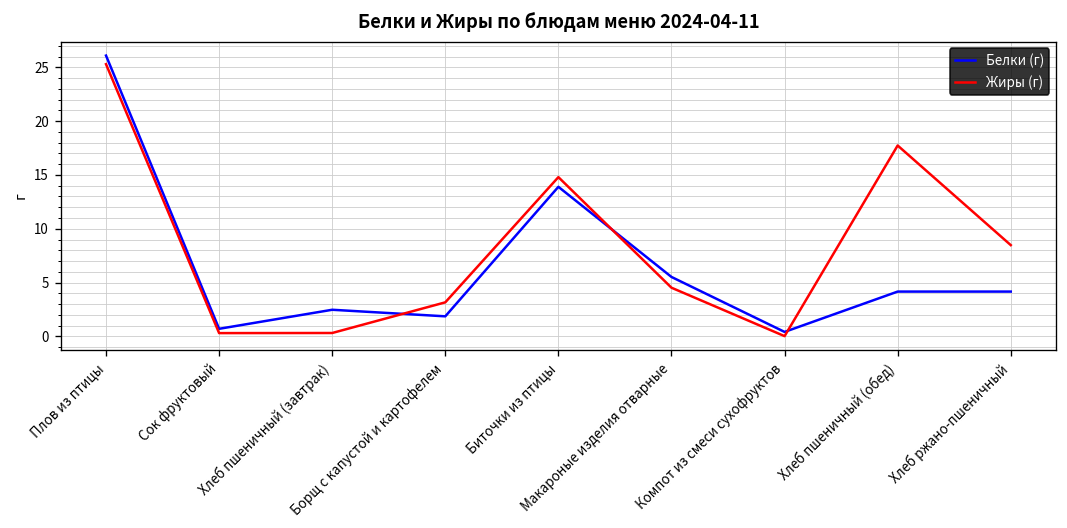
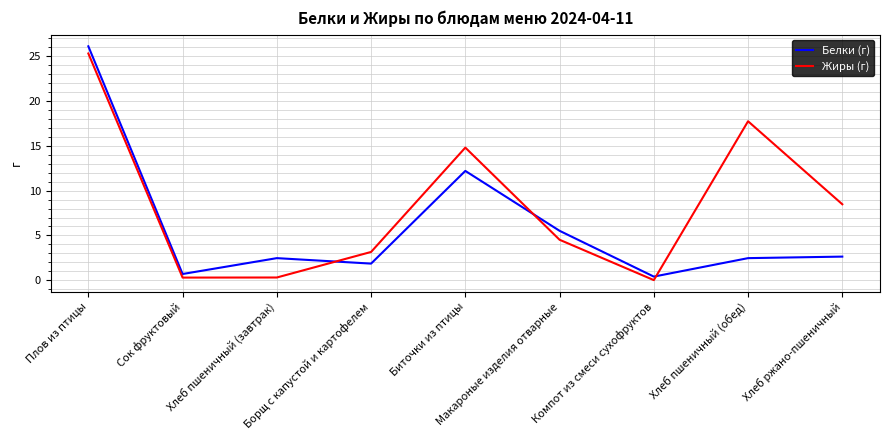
  {
    "Белки (г)": {
      "Плов из птицы": 26,
      "Сок фруктовый": 1,
      "Хлеб пшеничный (завтрак)": 2,
      "Борщ с капустой и картофелем": 2,
-     "Биточки из птицы": 14,
+     "Биточки из птицы": 12,
      "Макароные изделия отварные": 6,
      "Компот из смеси сухофруктов": 0,
-     "Хлеб пшеничный (обед)": 4,
-     "Хлеб ржано-пшеничный": 4
+     "Хлеб пшеничный (обед)": 2,
+     "Хлеб ржано-пшеничный": 3
    },
    "Жиры (г)": {
      "Плов из птицы": 25,
      "Сок фруктовый": 0,
      "Хлеб пшеничный (завтрак)": 0,
      "Борщ с капустой и картофелем": 3,
      "Биточки из птицы": 15,
      "Макароные изделия отварные": 5,
      "Компот из смеси сухофруктов": 0,
      "Хлеб пшеничный (обед)": 18,
      "Хлеб ржано-пшеничный": 8
    }
  }
